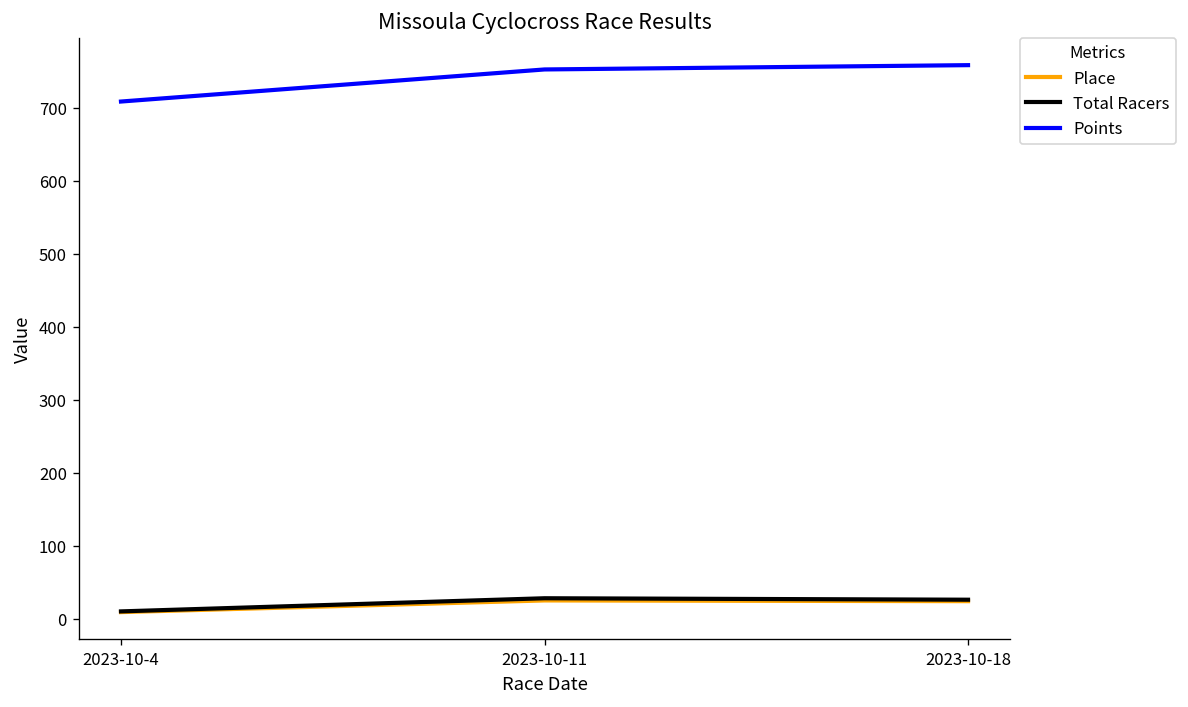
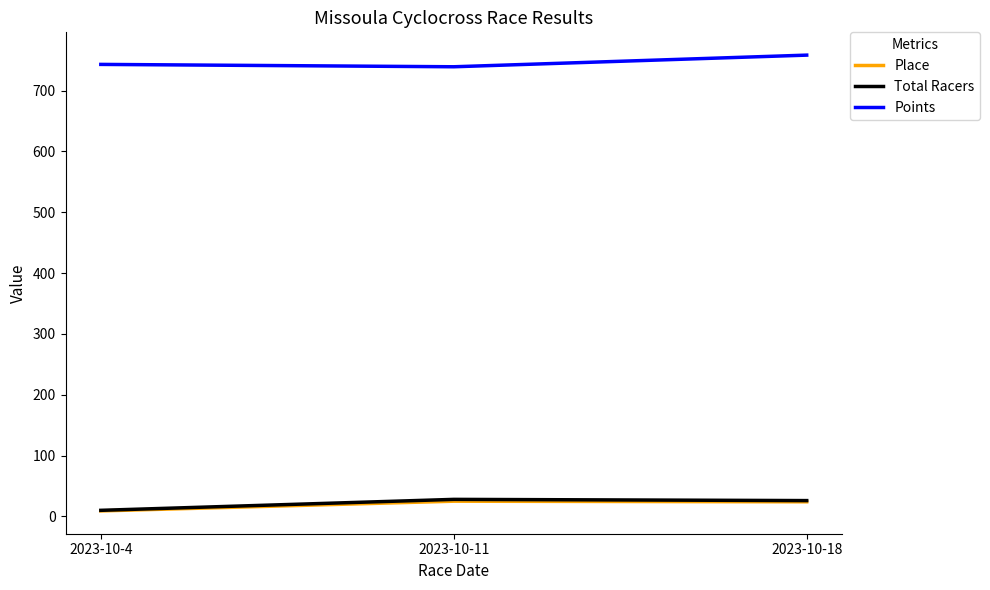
  {
    "Points": {
-     "2023-10-4": 710,
-     "2023-10-11": 750,
+     "2023-10-4": 740,
+     "2023-10-11": 740,
      "2023-10-18": 760
    }
  }
